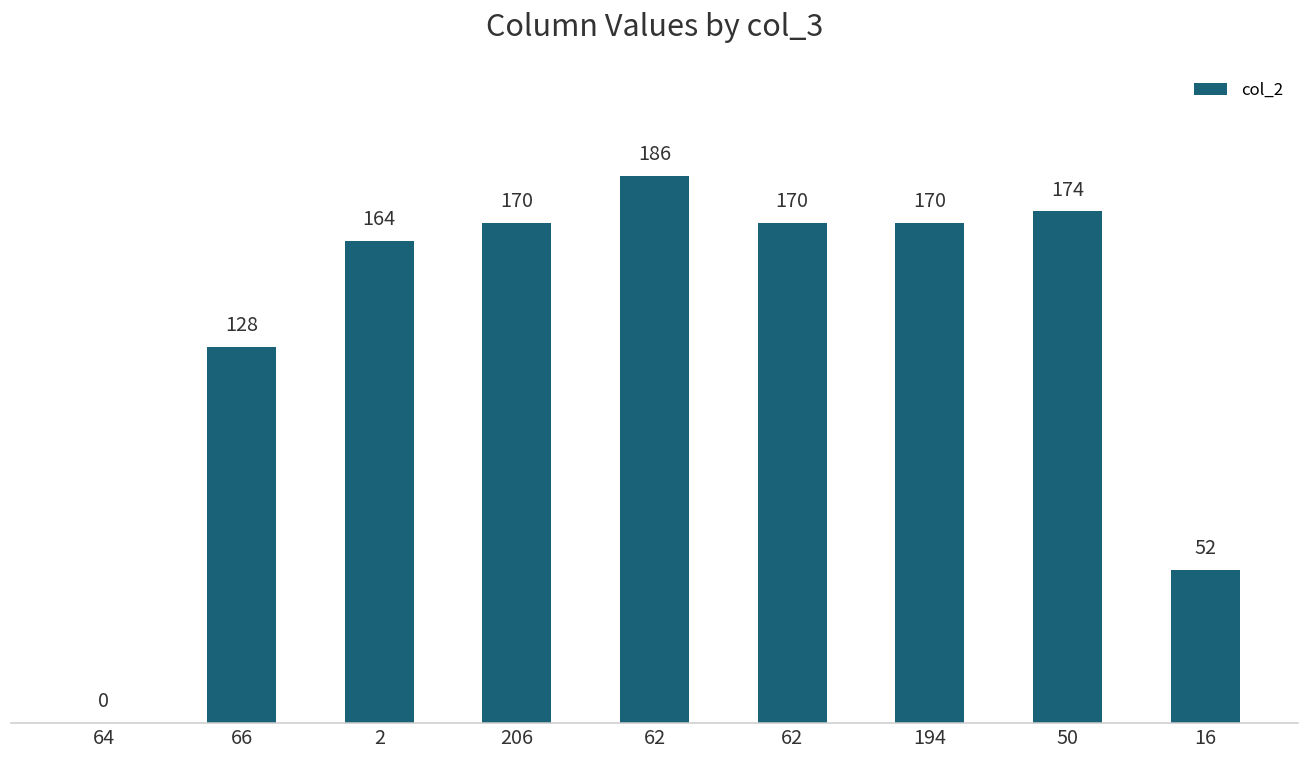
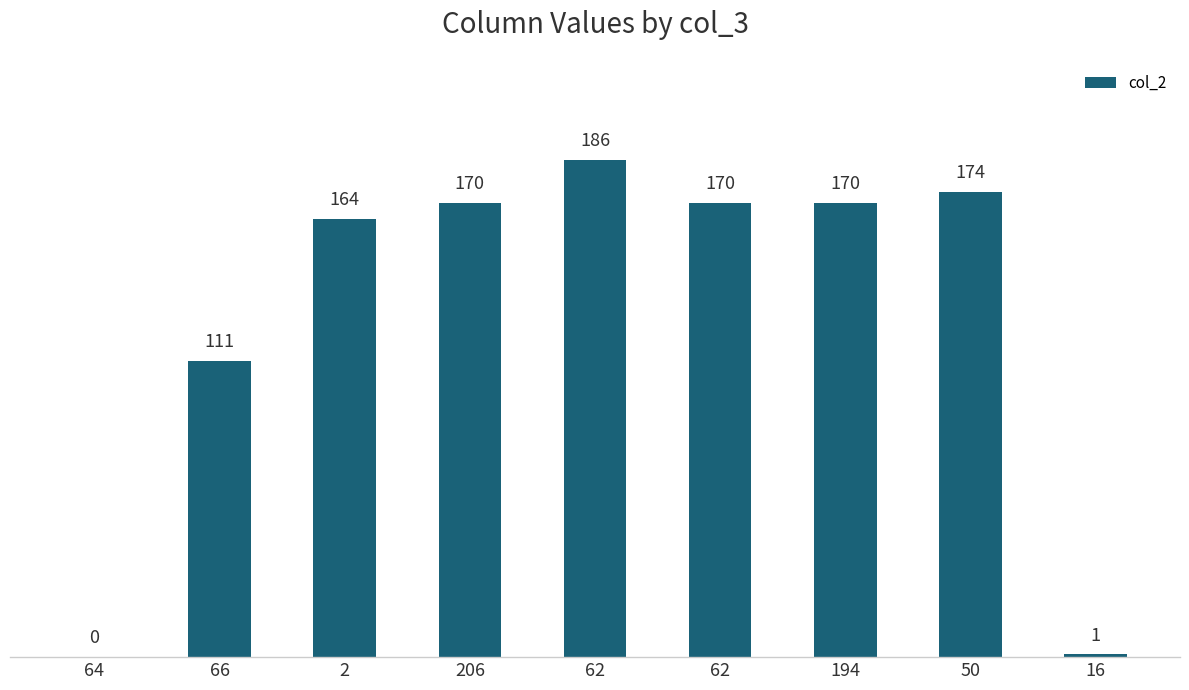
  {
    "64": 0,
-   "66": 128,
+   "66": 111,
    "2": 164,
    "206": 170,
    "194": 170,
    "50": 174,
-   "16": 52
+   "16": 1
  }
